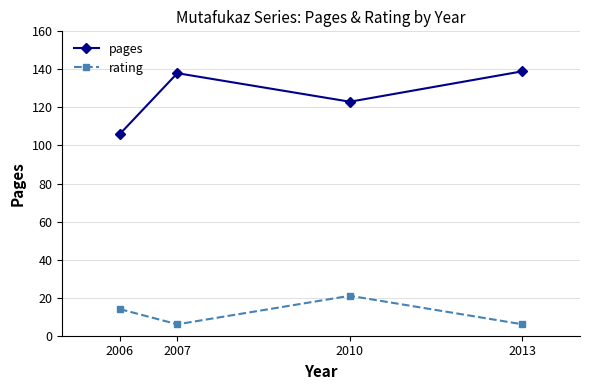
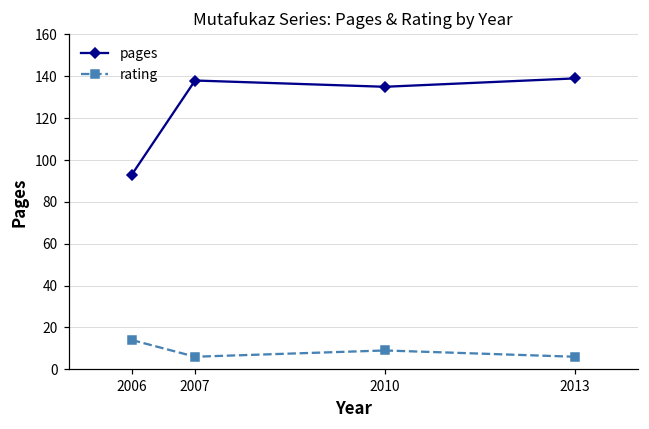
  {
    "pages": {
-     "2006": 106,
+     "2006": 93,
      "2007": 138,
-     "2010": 123,
+     "2010": 135,
      "2013": 139
    },
    "rating": {
      "2006": 14,
      "2007": 6,
-     "2010": 21,
+     "2010": 9,
      "2013": 6
    }
  }
